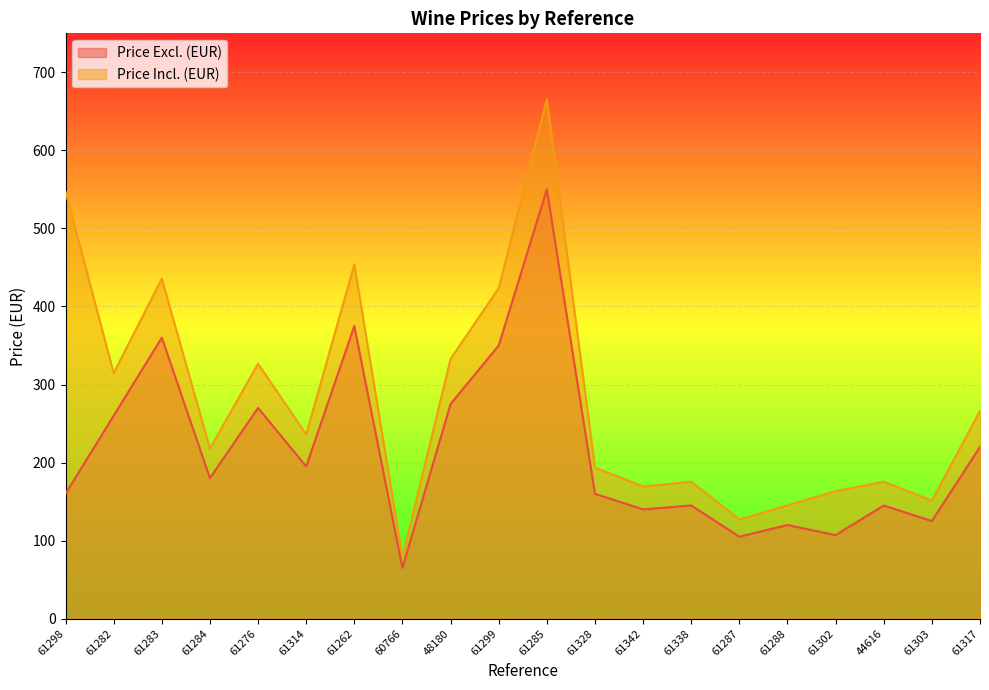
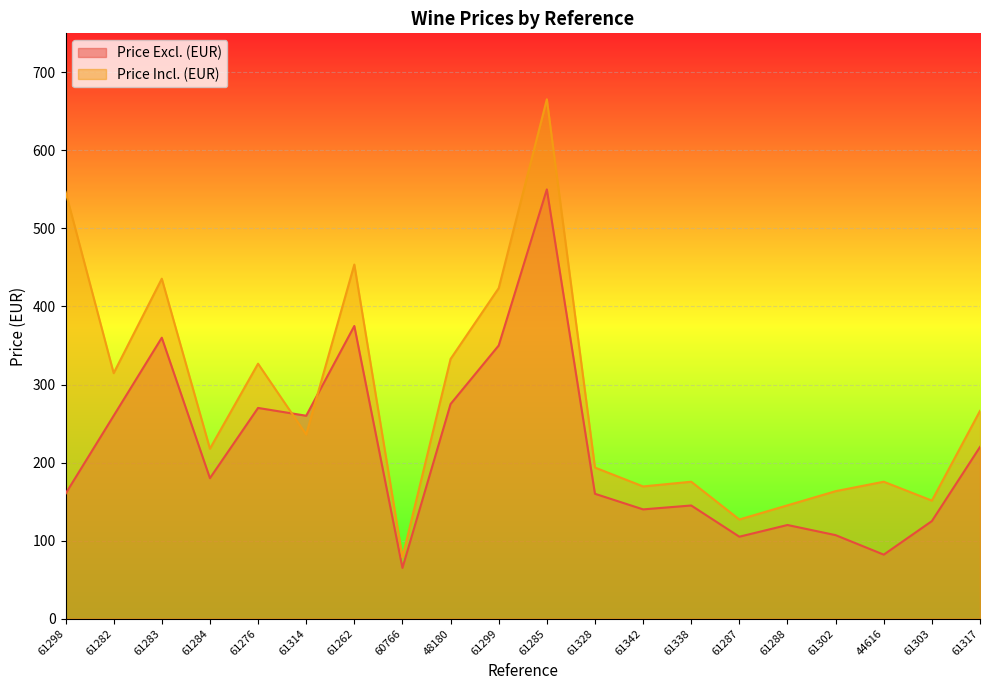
  {
    "Price Excl. (EUR)": {
      "61298": 160,
      "61282": 260,
      "61283": 360,
      "61284": 180,
      "61276": 270,
-     "61314": 200,
+     "61314": 260,
      "61262": 380,
      "60766": 70,
      "48180": 280,
      "61299": 350,
      "61285": 550,
      "61328": 160,
      "61342": 140,
      "61338": 150,
      "61287": 110,
      "61288": 120,
      "61302": 110,
-     "44616": 150,
+     "44616": 80,
      "61303": 130,
      "61317": 220
    },
    "Price Incl. (EUR)": {
      "61298": 550,
      "61282": 310,
      "61283": 440,
      "61284": 220,
      "61276": 330,
      "61314": 240,
      "61262": 450,
      "60766": 80,
      "48180": 330,
      "61299": 420,
      "61285": 670,
      "61328": 190,
      "61342": 170,
      "61338": 180,
      "61287": 130,
      "61288": 150,
      "61302": 160,
      "44616": 180,
      "61303": 150,
      "61317": 270
    }
  }
